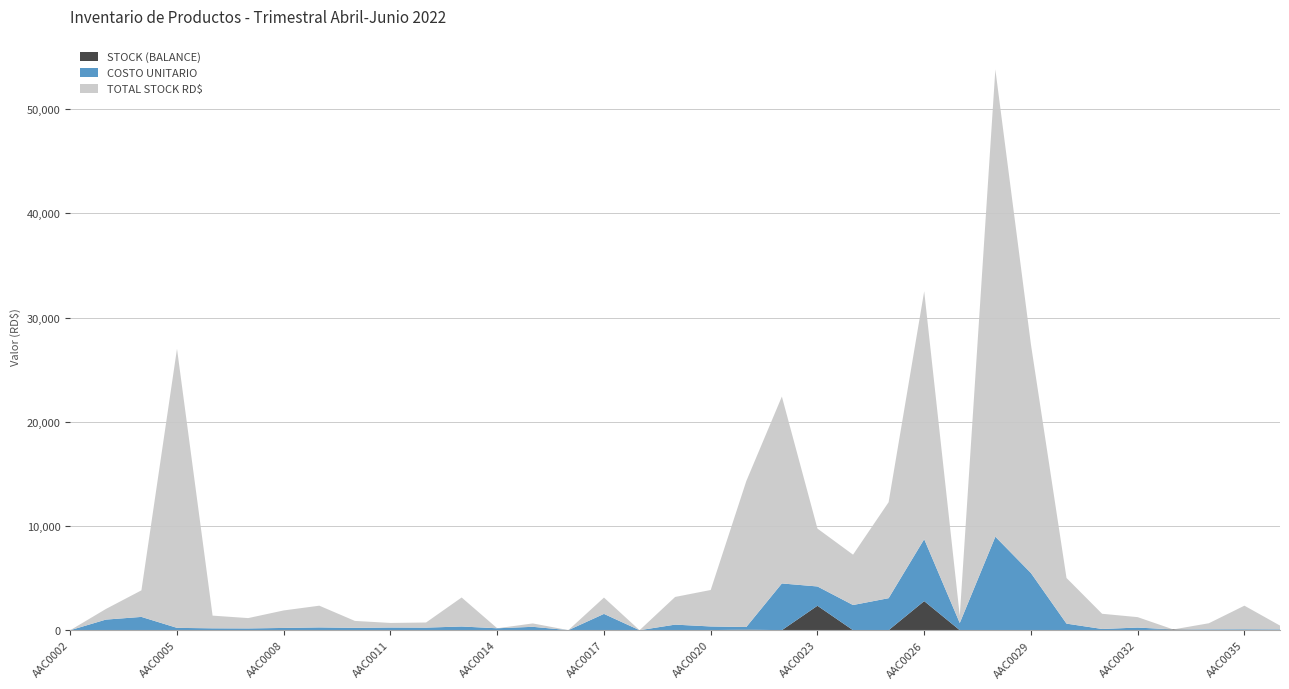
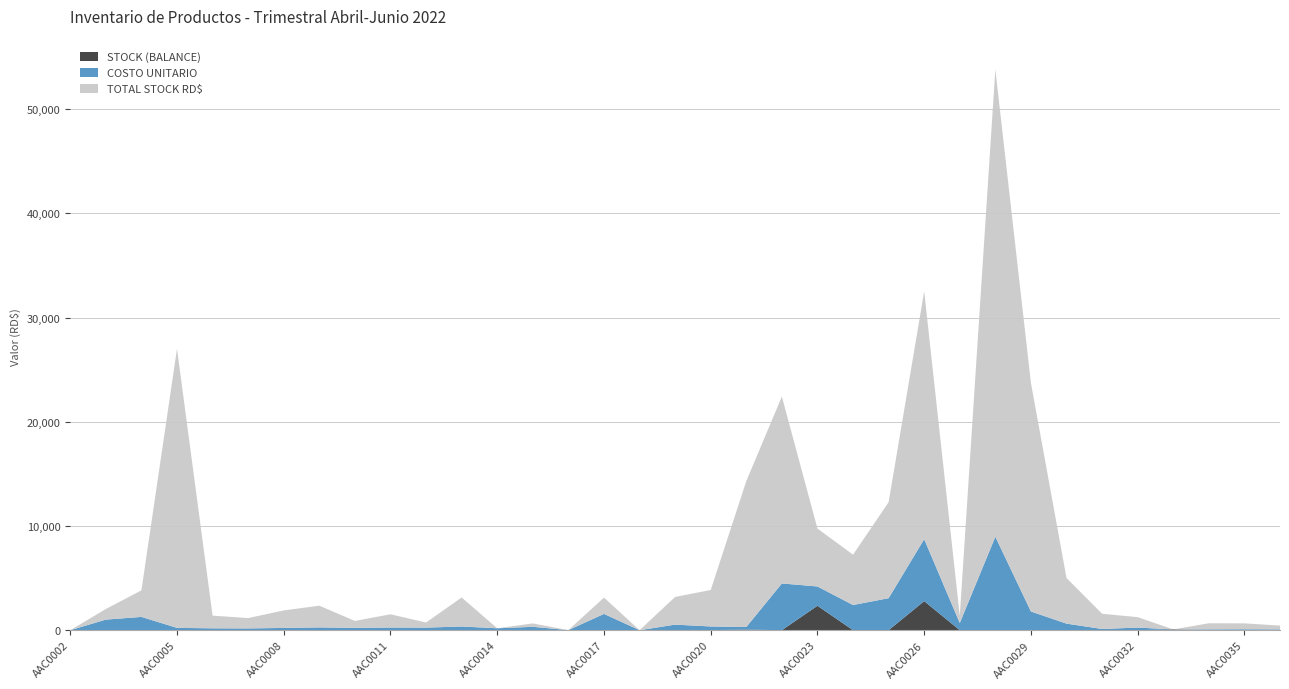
  {
    "STOCK (BALANCE)": {
      "AAC0023": "2,300",
      "AAC0026": "2,800"
    },
    "COSTO UNITARIO": {
      "AAC0011": "300",
      "AAC0017": "1,600",
      "AAC0020": "400",
      "AAC0023": "1,900",
      "AAC0026": "5,900",
-     "AAC0029": "5,500",
+     "AAC0029": "1,800",
      "AAC0032": "300"
    },
    "TOTAL STOCK RD$": {
      "AAC0005": "26,800",
      "AAC0008": "1,700",
-     "AAC0011": "400",
+     "AAC0011": "1,300",
      "AAC0017": "1,600",
      "AAC0020": "3,500",
      "AAC0023": "5,600",
      "AAC0026": "23,800",
      "AAC0029": "21,900",
      "AAC0032": "1,000",
-     "AAC0035": "2,300"
+     "AAC0035": "600"
    }
  }
